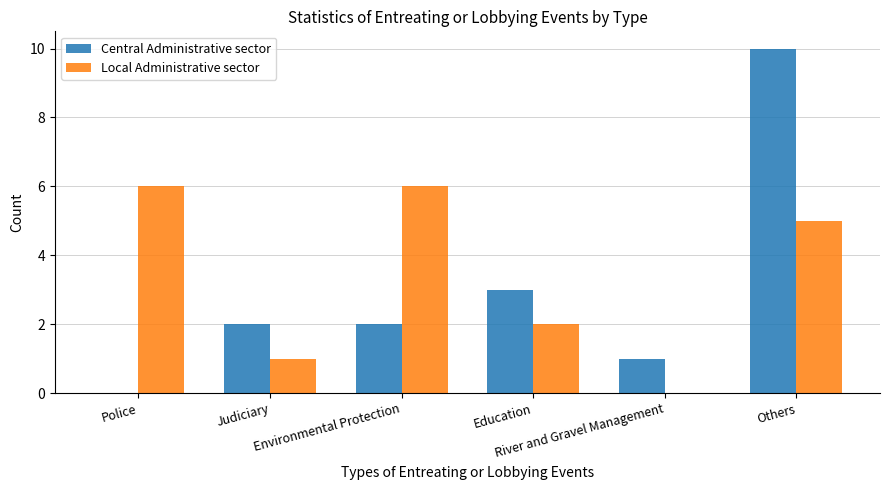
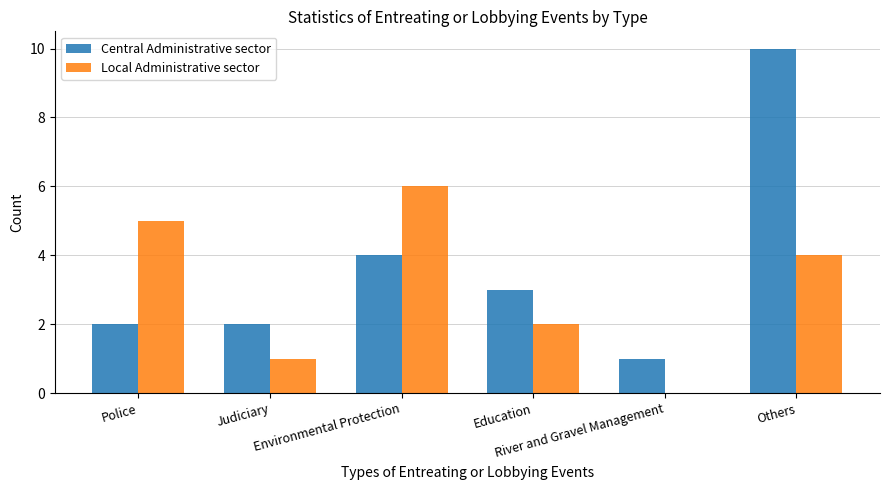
  {
    "Central Administrative sector": {
-     "Police": 0,
+     "Police": 2,
      "Judiciary": 2,
-     "Environmental Protection": 2,
+     "Environmental Protection": 4,
      "Education": 3,
      "River and Gravel Management": 1,
      "Others": 10
    },
    "Local Administrative sector": {
-     "Police": 6,
+     "Police": 5,
      "Judiciary": 1,
      "Environmental Protection": 6,
      "Education": 2,
      "River and Gravel Management": 0,
-     "Others": 5
+     "Others": 4
    }
  }
